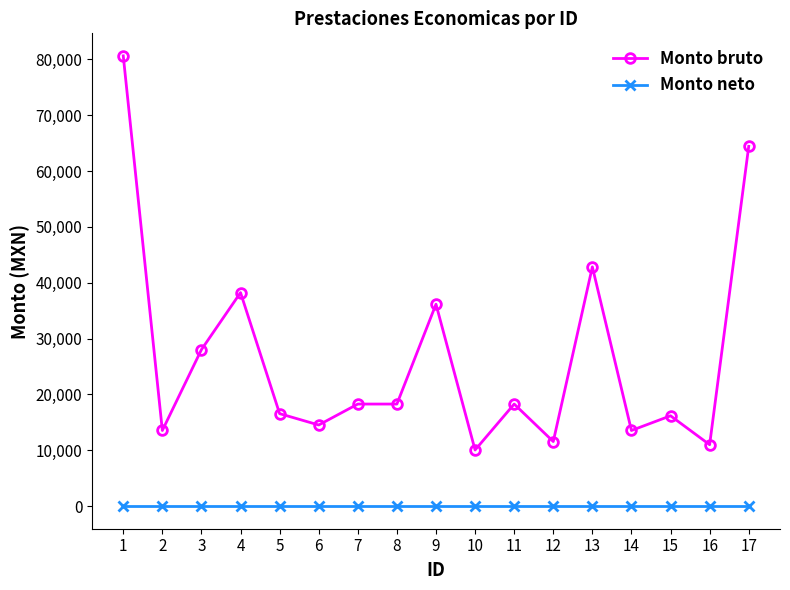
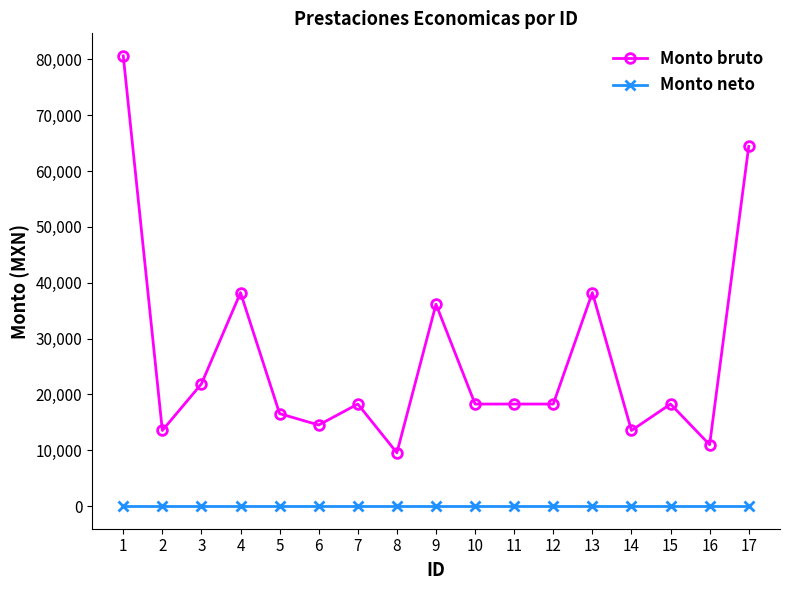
  {
    "Monto bruto": {
      "1": "81,000",
      "2": "14,000",
-     "3": "28,000",
+     "3": "22,000",
      "4": "38,000",
      "5": "17,000",
      "6": "15,000",
      "7": "18,000",
-     "8": "18,000",
+     "8": "10,000",
      "9": "36,000",
-     "10": "10,000",
+     "10": "18,000",
      "11": "18,000",
-     "12": "12,000",
-     "13": "43,000",
+     "12": "18,000",
+     "13": "38,000",
      "14": "14,000",
-     "15": "16,000",
+     "15": "18,000",
      "16": "11,000",
      "17": "64,000"
    },
    "Monto neto": {
      "1": "0",
      "2": "0",
      "3": "0",
      "4": "0",
      "5": "0",
      "6": "0",
      "7": "0",
      "8": "0",
      "9": "0",
      "10": "0",
      "11": "0",
      "12": "0",
      "13": "0",
      "14": "0",
      "15": "0",
      "16": "0",
      "17": "0"
    }
  }
